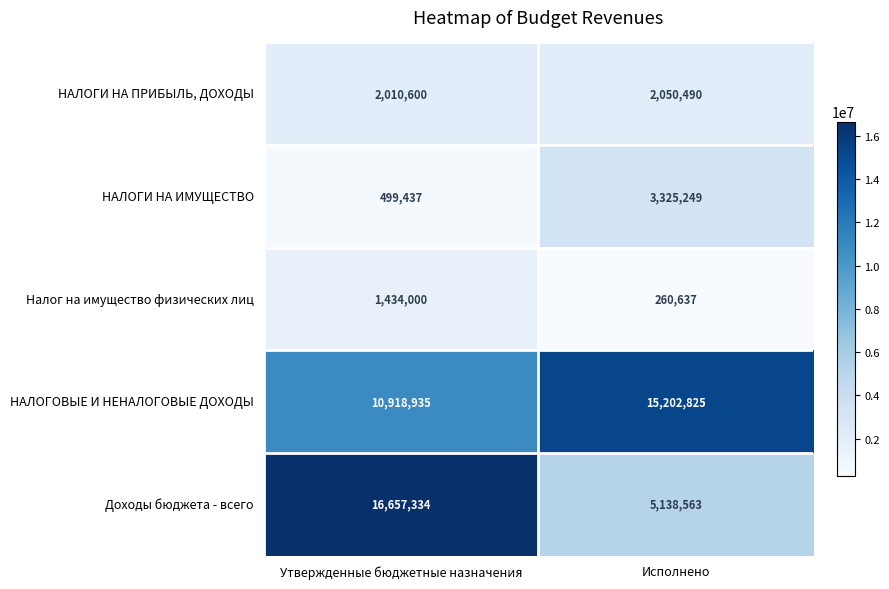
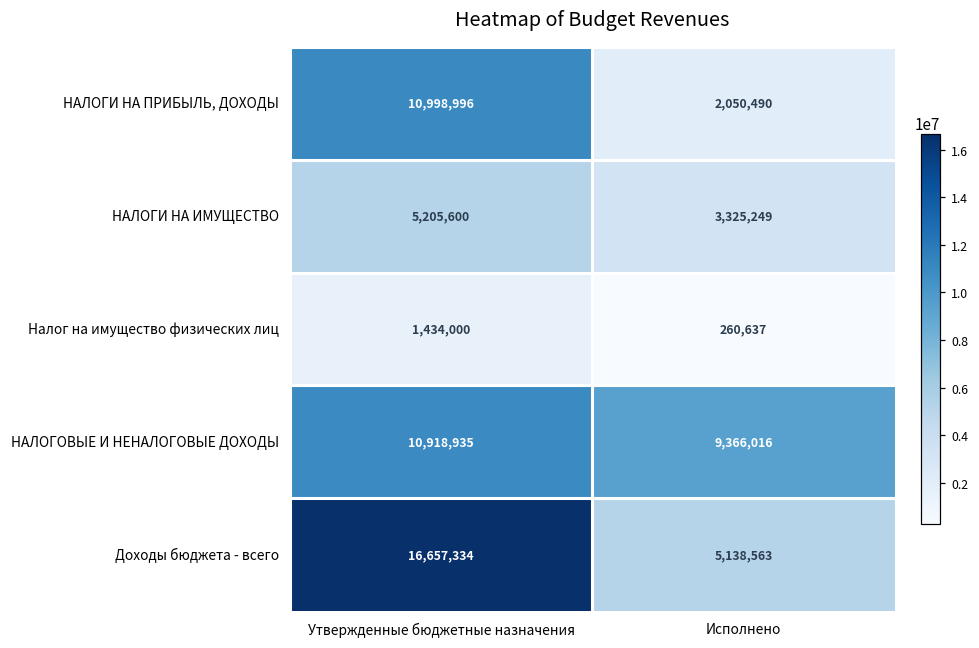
  {
    "НАЛОГИ НА ПРИБЫЛЬ, ДОХОДЫ": {
-     "Утвержденные бюджетные назначения": "2,010,600",
+     "Утвержденные бюджетные назначения": "10,998,996",
      "Исполнено": "2,050,490"
    },
    "НАЛОГИ НА ИМУЩЕСТВО": {
-     "Утвержденные бюджетные назначения": "499,437",
+     "Утвержденные бюджетные назначения": "5,205,600",
      "Исполнено": "3,325,249"
    },
    "Налог на имущество физических лиц": {
      "Утвержденные бюджетные назначения": "1,434,000",
      "Исполнено": "260,637"
    },
    "НАЛОГОВЫЕ И НЕНАЛОГОВЫЕ ДОХОДЫ": {
      "Утвержденные бюджетные назначения": "10,918,935",
-     "Исполнено": "15,202,825"
+     "Исполнено": "9,366,016"
    },
    "Доходы бюджета - всего": {
      "Утвержденные бюджетные назначения": "16,657,334",
      "Исполнено": "5,138,563"
    }
  }
